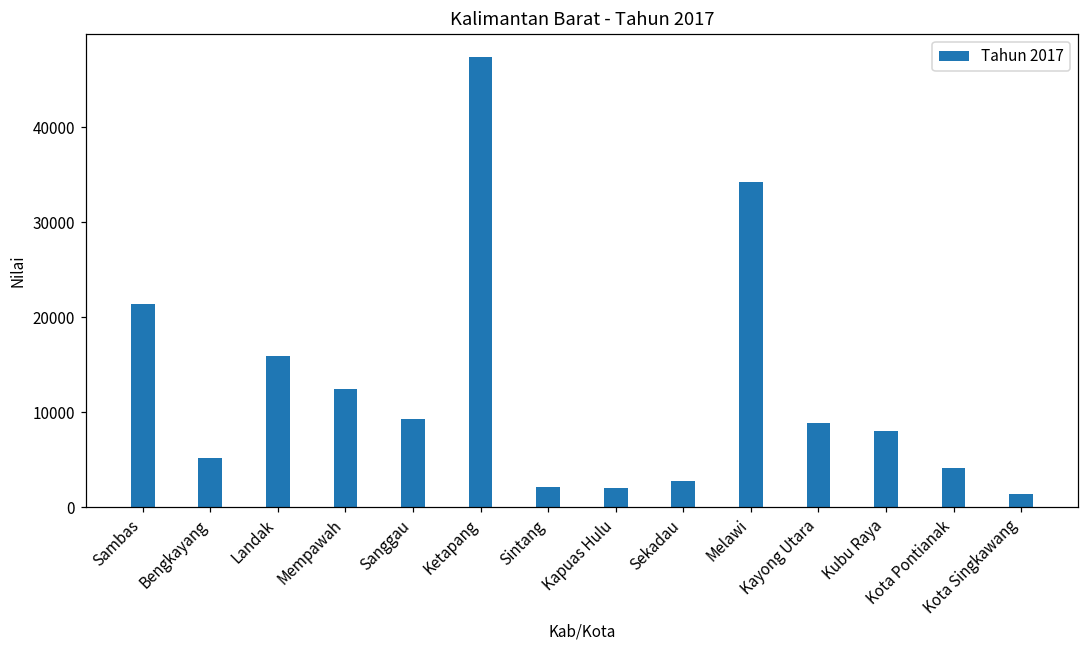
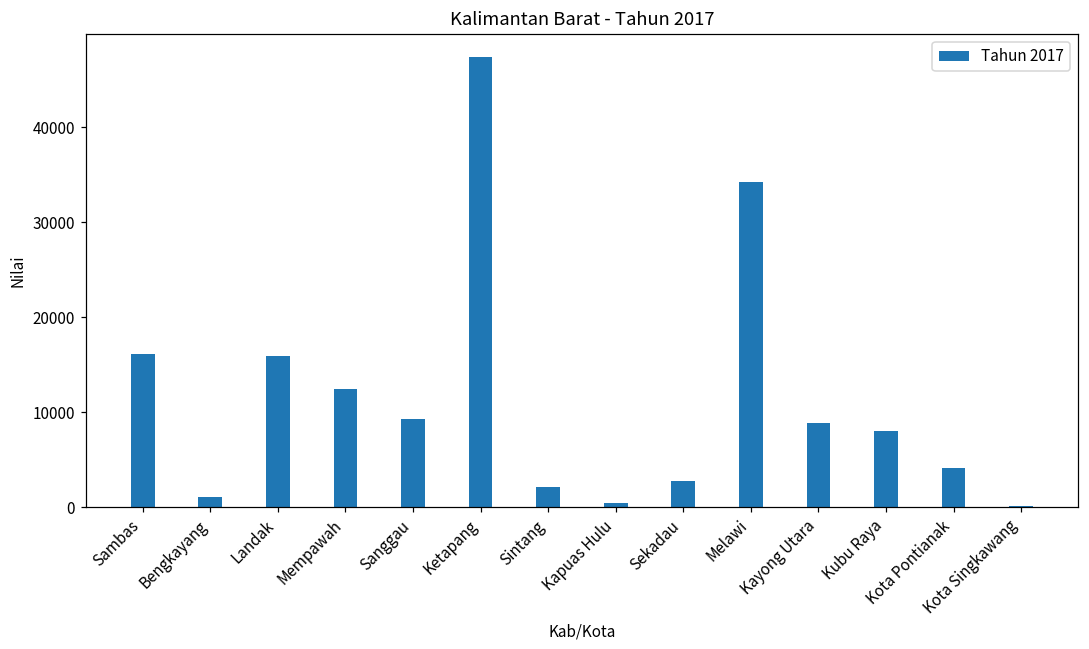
  {
-   "Sambas": 21000,
-   "Bengkayang": 5000,
+   "Sambas": 16000,
+   "Bengkayang": 1000,
    "Landak": 16000,
    "Mempawah": 12000,
    "Sanggau": 9000,
    "Ketapang": 47000,
    "Sintang": 2000,
-   "Kapuas Hulu": 2000,
+   "Kapuas Hulu": 0,
    "Sekadau": 3000,
    "Melawi": 34000,
    "Kayong Utara": 9000,
    "Kubu Raya": 8000,
    "Kota Pontianak": 4000,
-   "Kota Singkawang": 1000
+   "Kota Singkawang": 0
  }
